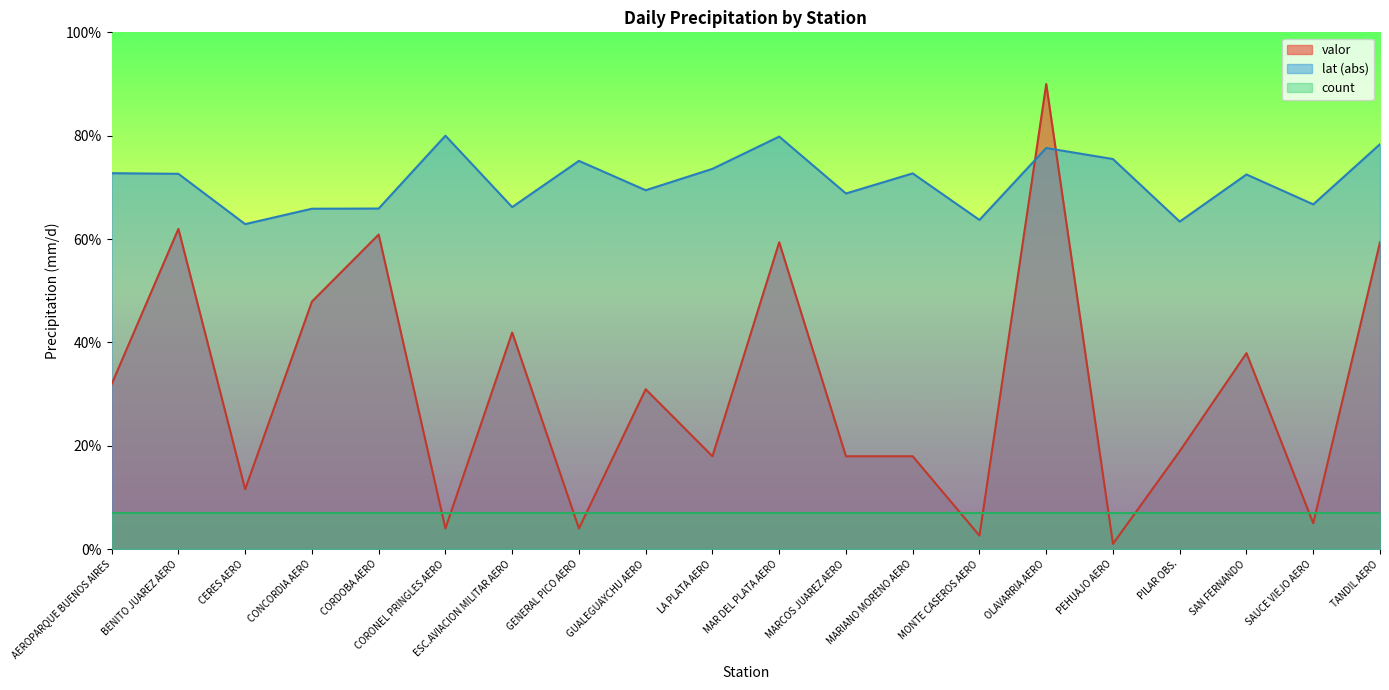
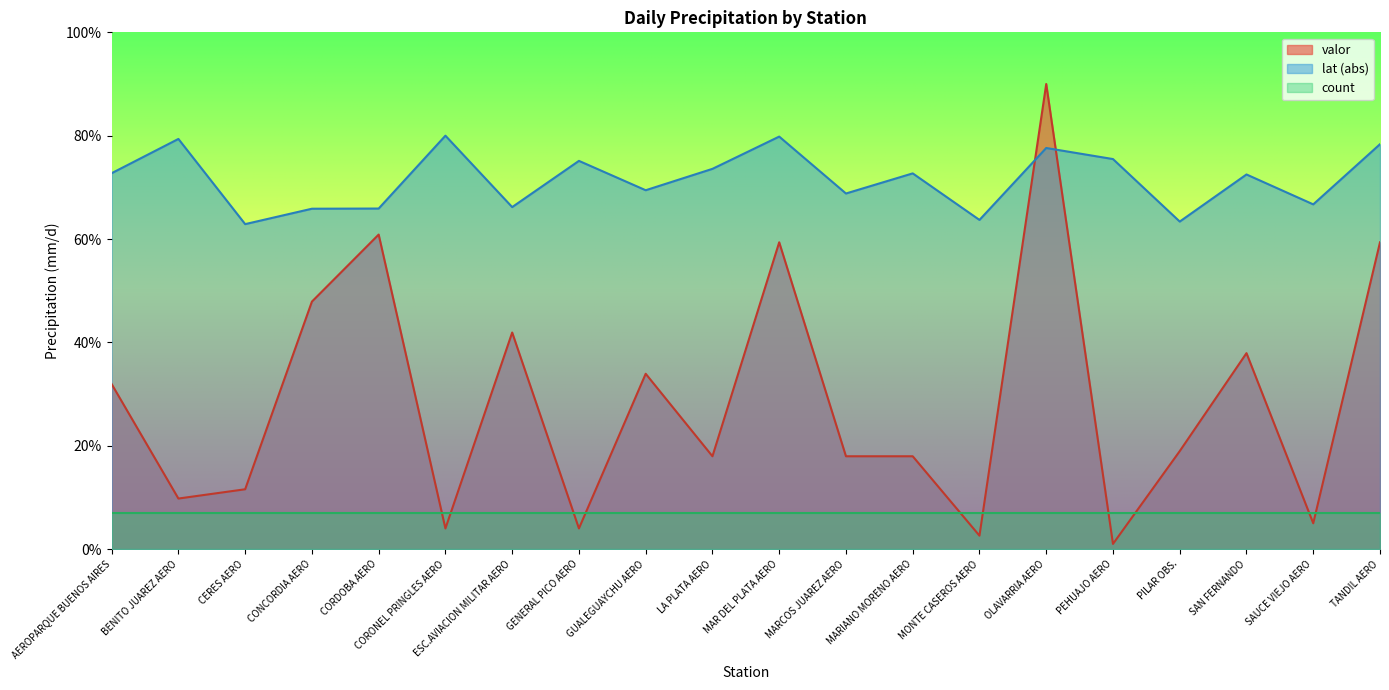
  {
    "valor": {
      "AEROPARQUE BUENOS AIRES": "32%",
-     "BENITO JUAREZ AERO": "62%",
+     "BENITO JUAREZ AERO": "10%",
      "CERES AERO": "12%",
      "CONCORDIA AERO": "48%",
      "CORDOBA AERO": "61%",
      "CORONEL PRINGLES AERO": "4%",
      "ESC.AVIACION MILITAR AERO": "42%",
      "GENERAL PICO AERO": "4%",
-     "GUALEGUAYCHU AERO": "31%",
+     "GUALEGUAYCHU AERO": "34%",
      "LA PLATA AERO": "18%",
      "MAR DEL PLATA AERO": "59%",
      "MARCOS JUAREZ AERO": "18%",
      "MARIANO MORENO AERO": "18%",
      "MONTE CASEROS AERO": "3%",
      "OLAVARRIA AERO": "90%",
      "PEHUAJO AERO": "1%",
      "PILAR OBS.": "19%",
      "SAN FERNANDO": "38%",
      "SAUCE VIEJO AERO": "5%",
      "TANDIL AERO": "59%"
    },
    "lat (abs)": {
      "AEROPARQUE BUENOS AIRES": "73%",
-     "BENITO JUAREZ AERO": "73%",
+     "BENITO JUAREZ AERO": "79%",
      "CERES AERO": "63%",
      "CONCORDIA AERO": "66%",
      "CORDOBA AERO": "66%",
      "CORONEL PRINGLES AERO": "80%",
      "ESC.AVIACION MILITAR AERO": "66%",
      "GENERAL PICO AERO": "75%",
      "GUALEGUAYCHU AERO": "69%",
      "LA PLATA AERO": "74%",
      "MAR DEL PLATA AERO": "80%",
      "MARCOS JUAREZ AERO": "69%",
      "MARIANO MORENO AERO": "73%",
      "MONTE CASEROS AERO": "64%",
      "OLAVARRIA AERO": "78%",
      "PEHUAJO AERO": "75%",
      "PILAR OBS.": "63%",
      "SAN FERNANDO": "72%",
      "SAUCE VIEJO AERO": "67%",
      "TANDIL AERO": "78%"
    },
    "count": {
      "AEROPARQUE BUENOS AIRES": "7%",
      "BENITO JUAREZ AERO": "7%",
      "CERES AERO": "7%",
      "CONCORDIA AERO": "7%",
      "CORDOBA AERO": "7%",
      "CORONEL PRINGLES AERO": "7%",
      "ESC.AVIACION MILITAR AERO": "7%",
      "GENERAL PICO AERO": "7%",
      "GUALEGUAYCHU AERO": "7%",
      "LA PLATA AERO": "7%",
      "MAR DEL PLATA AERO": "7%",
      "MARCOS JUAREZ AERO": "7%",
      "MARIANO MORENO AERO": "7%",
      "MONTE CASEROS AERO": "7%",
      "OLAVARRIA AERO": "7%",
      "PEHUAJO AERO": "7%",
      "PILAR OBS.": "7%",
      "SAN FERNANDO": "7%",
      "SAUCE VIEJO AERO": "7%",
      "TANDIL AERO": "7%"
    }
  }
